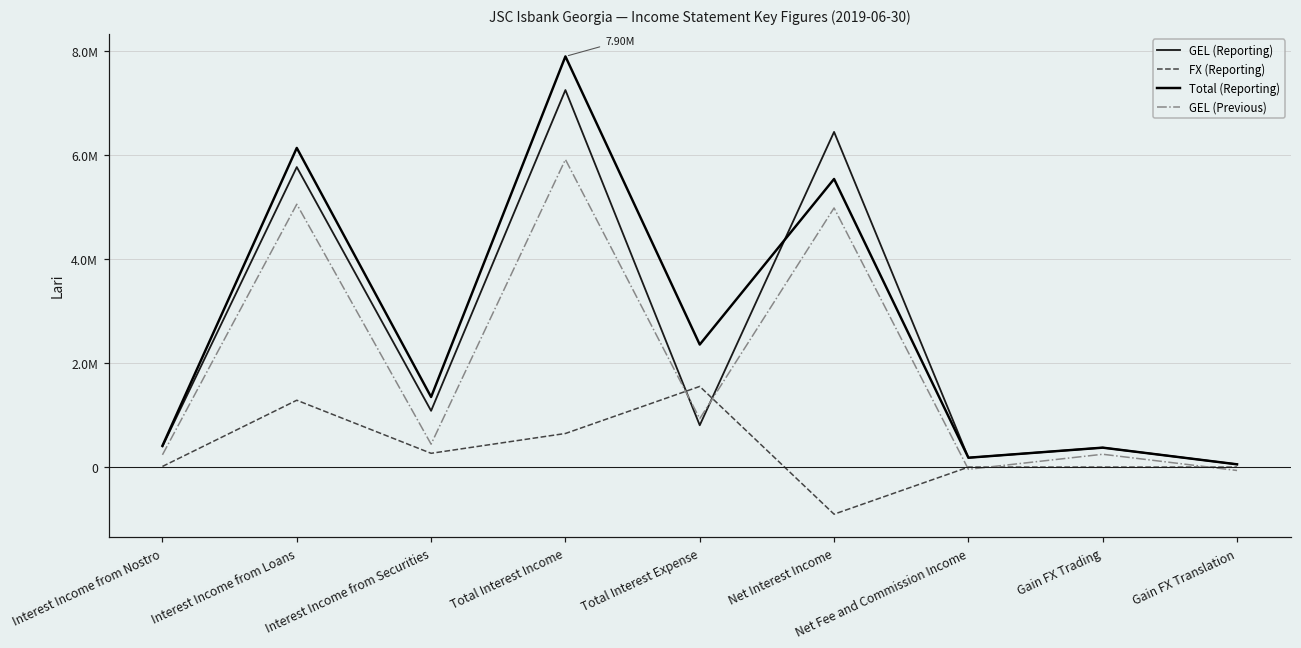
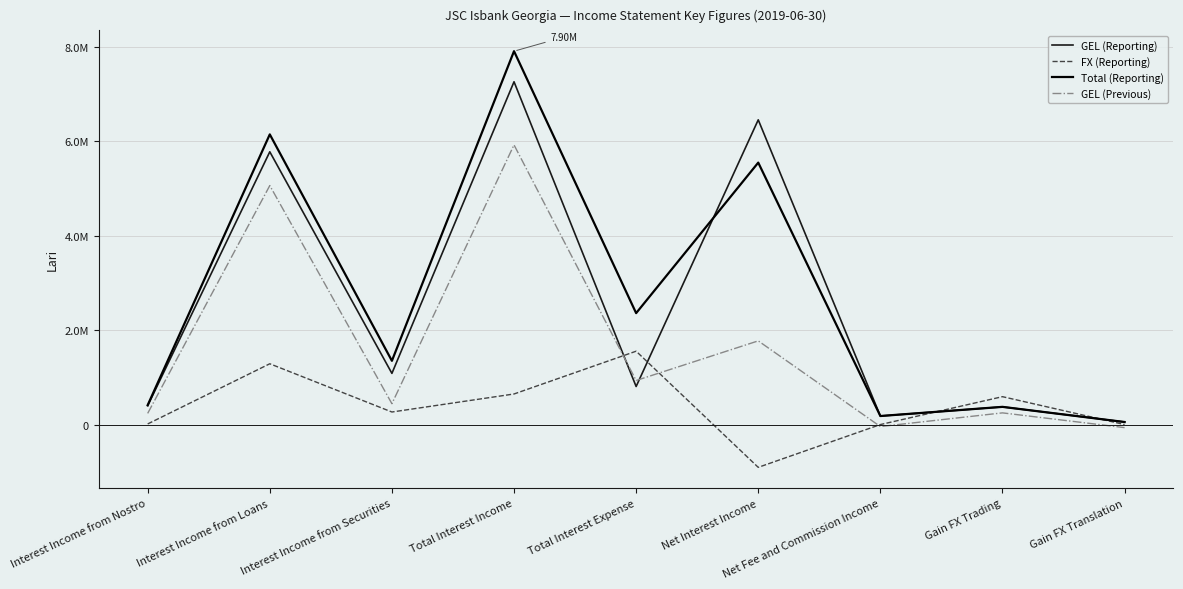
  {
    "FX (Reporting)": {
      "Interest Income from Nostro": 0,
      "Interest Income from Loans": 1300000,
      "Interest Income from Securities": 300000,
      "Total Interest Income": 600000,
      "Total Interest Expense": 1600000,
      "Net Interest Income": -900000,
-     "Gain FX Trading": 0,
+     "Gain FX Trading": 600000,
      "Gain FX Translation": 0
    },
    "GEL (Previous)": {
      "Interest Income from Nostro": 200000,
      "Interest Income from Loans": 5100000,
      "Interest Income from Securities": 400000,
      "Total Interest Income": 5900000,
      "Total Interest Expense": 900000,
-     "Net Interest Income": 5000000,
+     "Net Interest Income": 1800000,
      "Gain FX Trading": 200000,
      "Gain FX Translation": -100000
    }
  }
